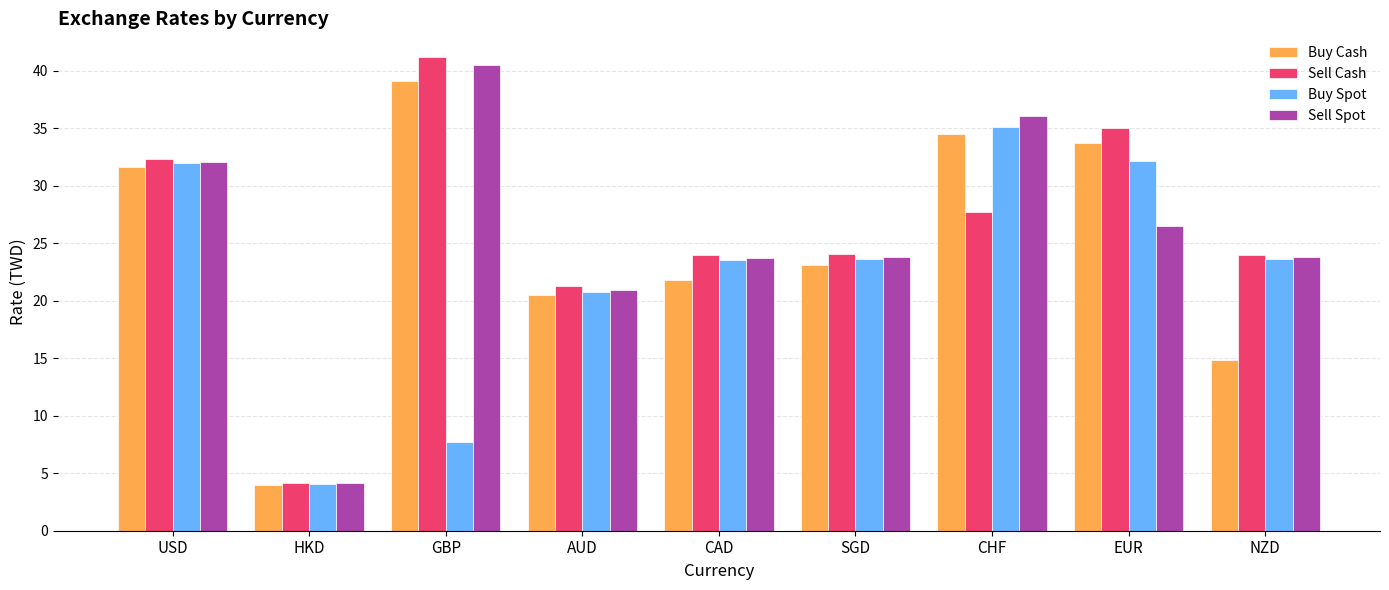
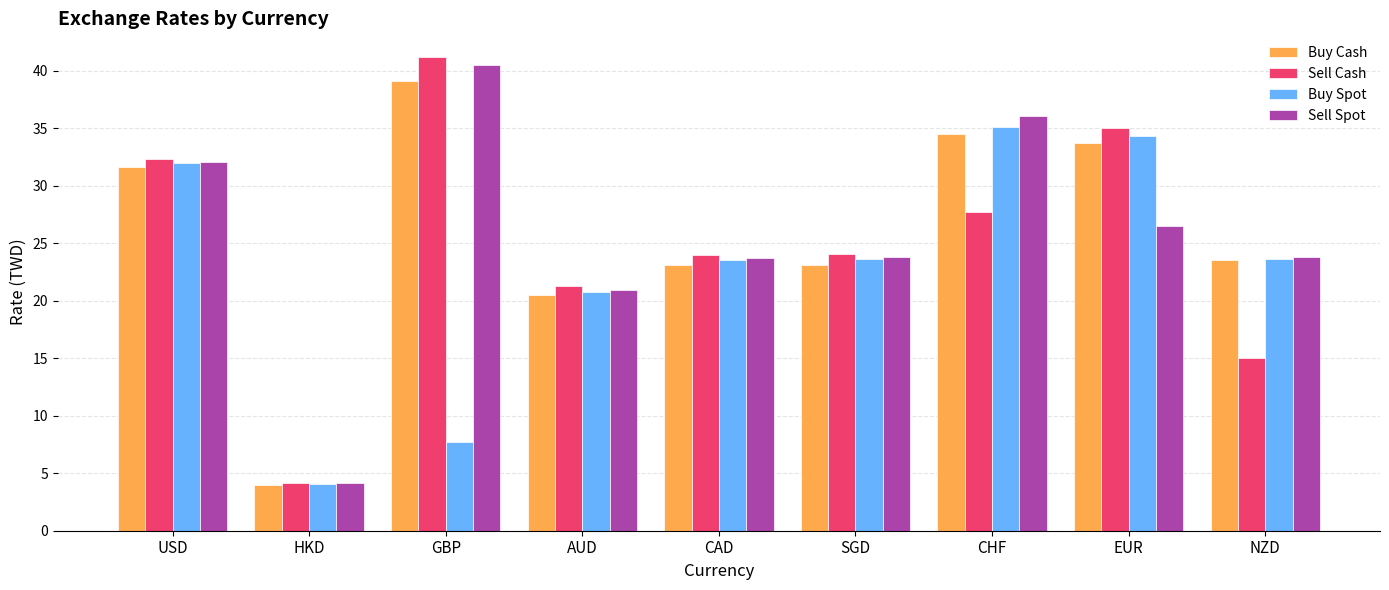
  {
    "Buy Cash": {
      "USD": 31.7,
      "HKD": 3.9,
      "GBP": 39.1,
      "AUD": 20.5,
-     "CAD": 21.8,
+     "CAD": 23.1,
      "SGD": 23.1,
      "CHF": 34.5,
      "EUR": 33.7,
-     "NZD": 14.9
+     "NZD": 23.5
    },
    "Sell Cash": {
      "USD": 32.3,
      "HKD": 4.1,
      "GBP": 41.2,
      "AUD": 21.3,
      "CAD": 24.0,
      "SGD": 24.1,
      "CHF": 27.7,
      "EUR": 35.1,
-     "NZD": 24.0
+     "NZD": 15.0
    },
    "Buy Spot": {
      "USD": 32.0,
      "HKD": 4.1,
      "GBP": 7.7,
      "AUD": 20.8,
      "CAD": 23.5,
      "SGD": 23.6,
      "CHF": 35.2,
-     "EUR": 32.2,
+     "EUR": 34.3,
      "NZD": 23.6
    },
    "Sell Spot": {
      "USD": 32.1,
      "HKD": 4.1,
      "GBP": 40.5,
      "AUD": 21.0,
      "CAD": 23.7,
      "SGD": 23.8,
      "CHF": 36.1,
      "EUR": 26.6,
      "NZD": 23.8
    }
  }
